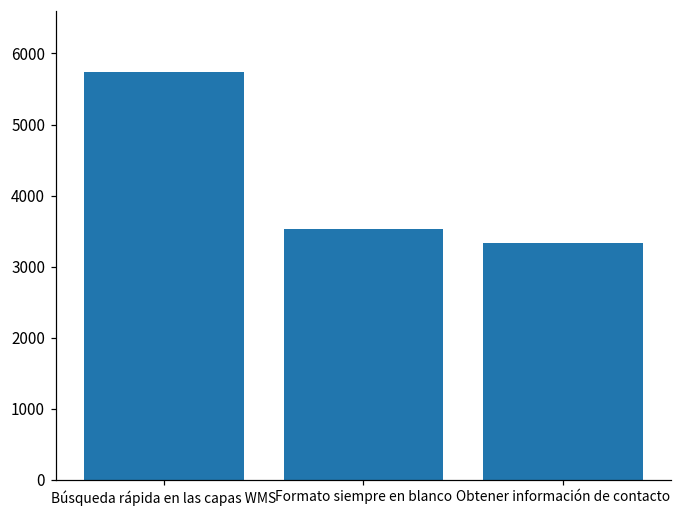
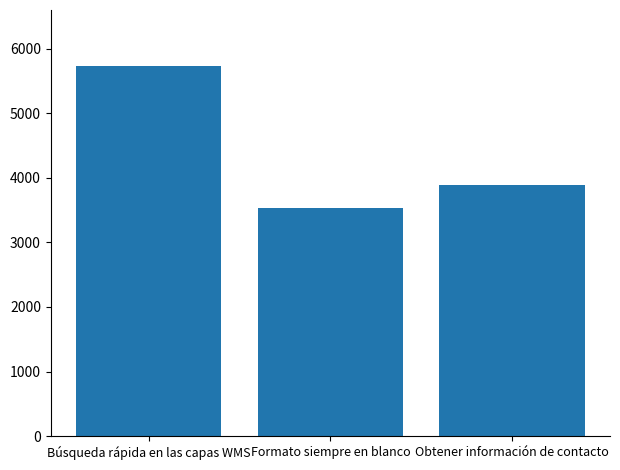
  {
    "Búsqueda rápida en las capas WMS": 5700,
    "Formato siempre en blanco": 3500,
-   "Obtener información de contacto": 3300
+   "Obtener información de contacto": 3900
  }
